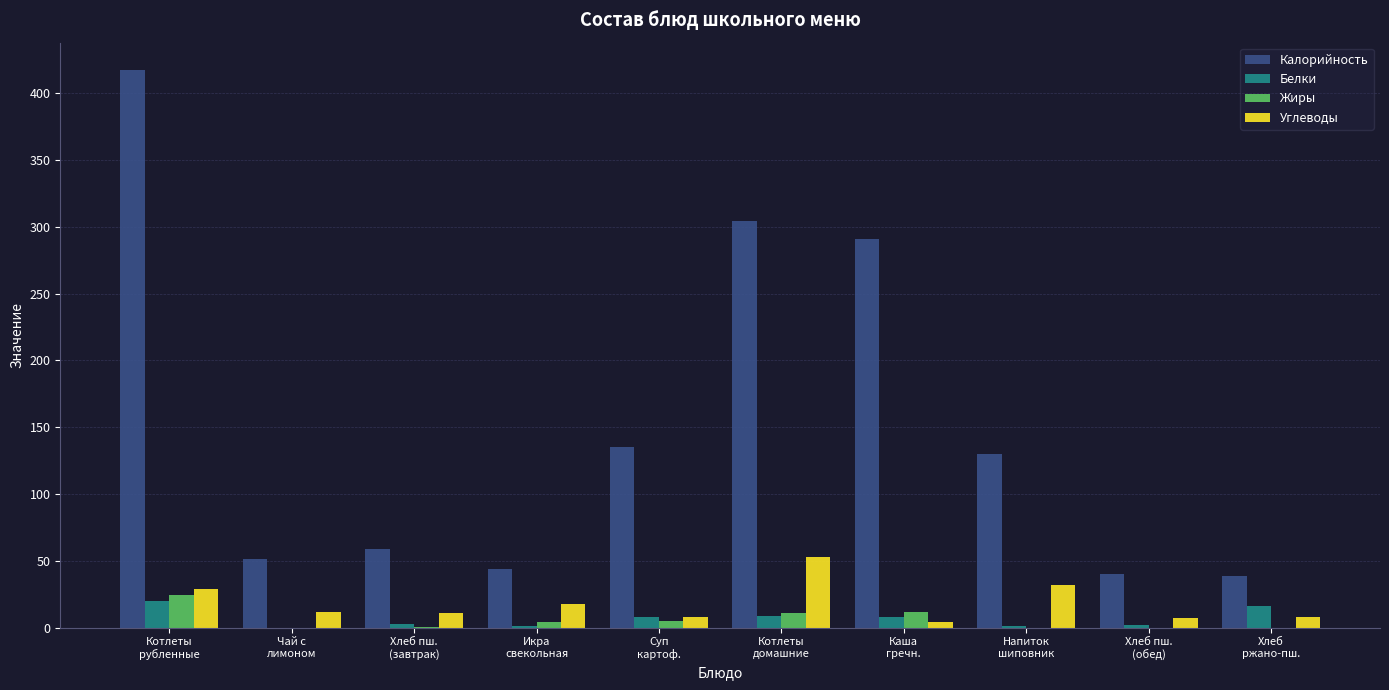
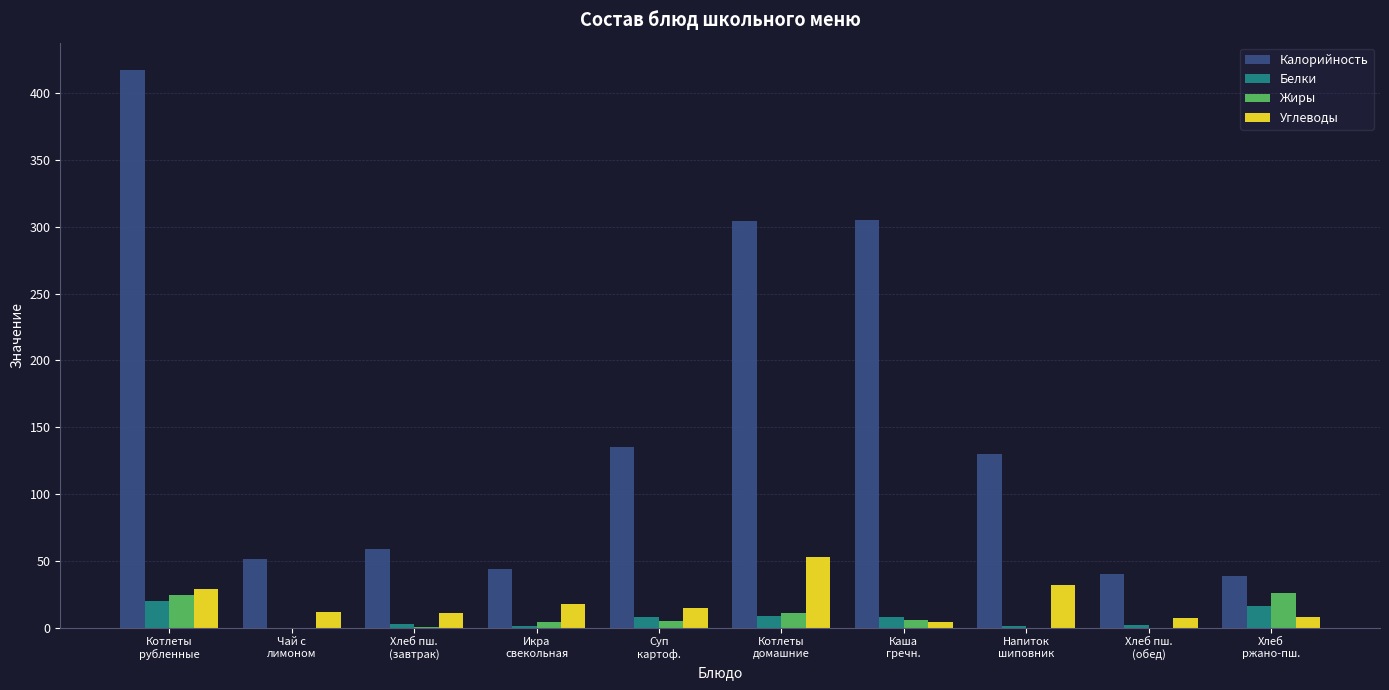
  {
    "Калорийность": {
      "Котлеты рубленные": 417,
      "Чай с лимоном": 51,
      "Хлеб пш. (завтрак)": 59,
      "Икра свекольная": 44,
      "Суп картоф.": 135,
      "Котлеты домашние": 304,
-     "Каша гречн.": 291,
+     "Каша гречн.": 305,
      "Напиток шиповник": 130,
      "Хлеб пш. (обед)": 40,
      "Хлеб ржано-пш.": 39
    },
    "Белки": {
      "Котлеты рубленные": 20,
      "Чай с лимоном": 0,
      "Хлеб пш. (завтрак)": 3,
      "Суп картоф.": 8,
      "Котлеты домашние": 9,
      "Каша гречн.": 8,
      "Хлеб пш. (обед)": 2,
      "Хлеб ржано-пш.": 16
    },
    "Жиры": {
      "Котлеты рубленные": 24,
      "Чай с лимоном": 0,
      "Икра свекольная": 4,
      "Суп картоф.": 5,
      "Котлеты домашние": 11,
-     "Каша гречн.": 12,
+     "Каша гречн.": 6,
      "Напиток шиповник": 0,
      "Хлеб пш. (обед)": 0,
-     "Хлеб ржано-пш.": 0
+     "Хлеб ржано-пш.": 26
    },
    "Углеводы": {
      "Котлеты рубленные": 29,
      "Чай с лимоном": 12,
      "Хлеб пш. (завтрак)": 11,
      "Икра свекольная": 18,
-     "Суп картоф.": 8,
+     "Суп картоф.": 15,
      "Котлеты домашние": 53,
      "Каша гречн.": 4,
      "Напиток шиповник": 32,
      "Хлеб пш. (обед)": 7,
      "Хлеб ржано-пш.": 8
    }
  }
